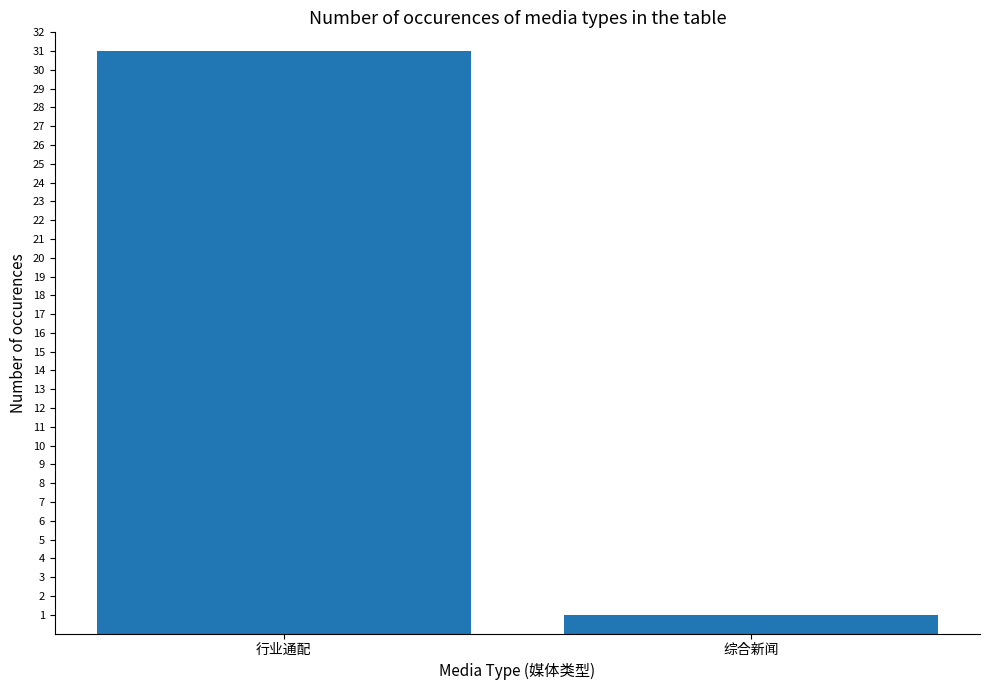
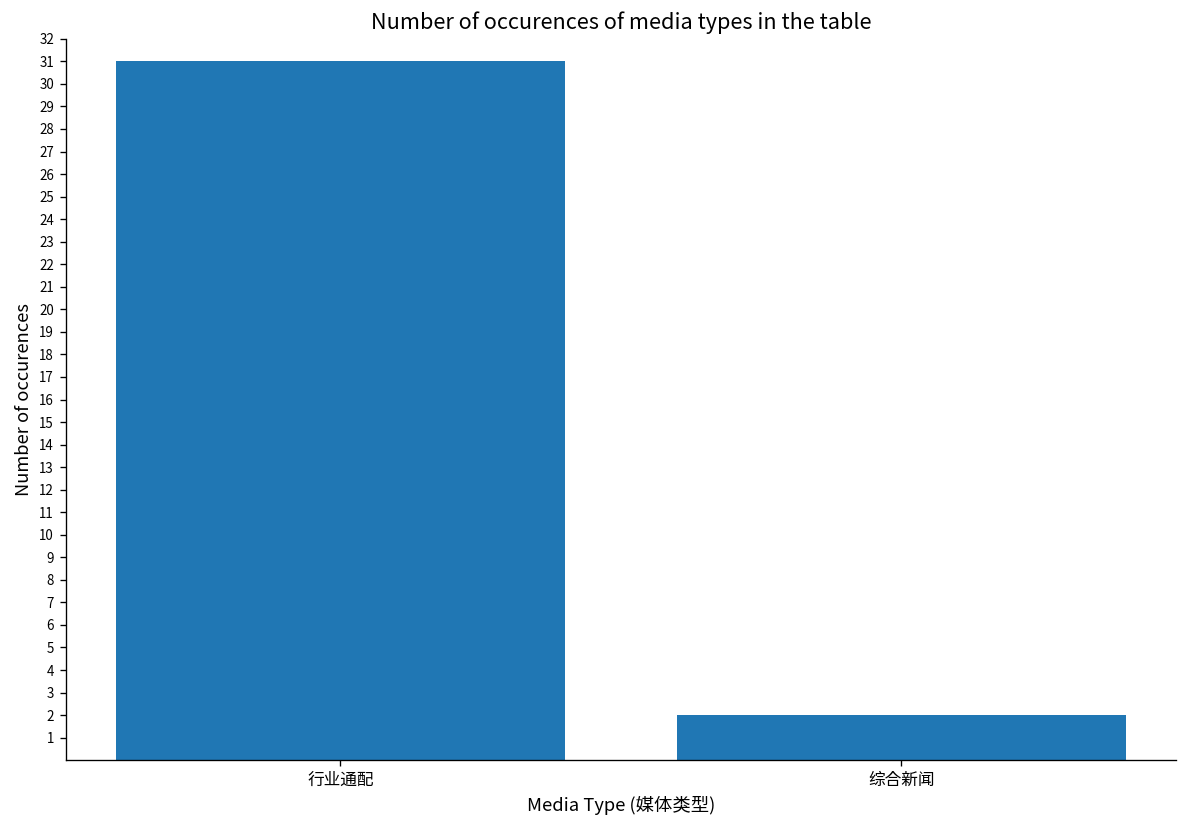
  {
    "行业通配": 31,
-   "综合新闻": 1
+   "综合新闻": 2
  }
